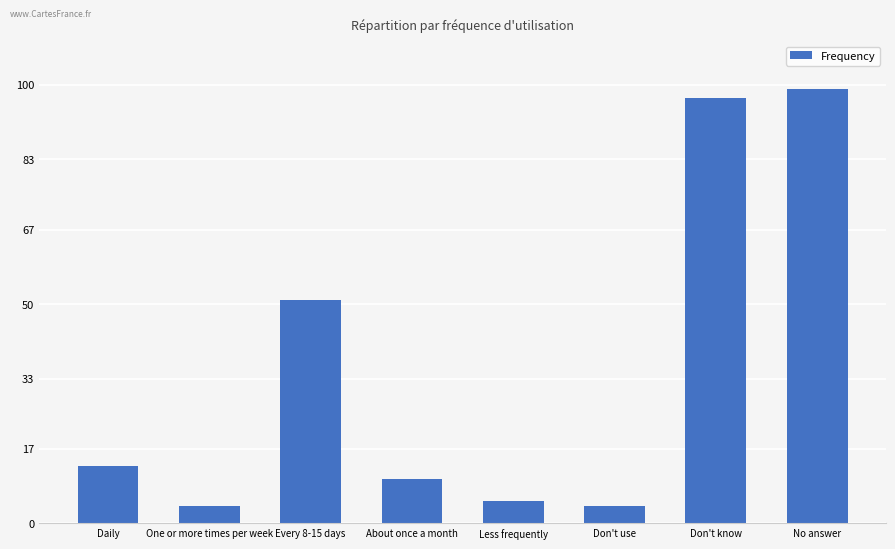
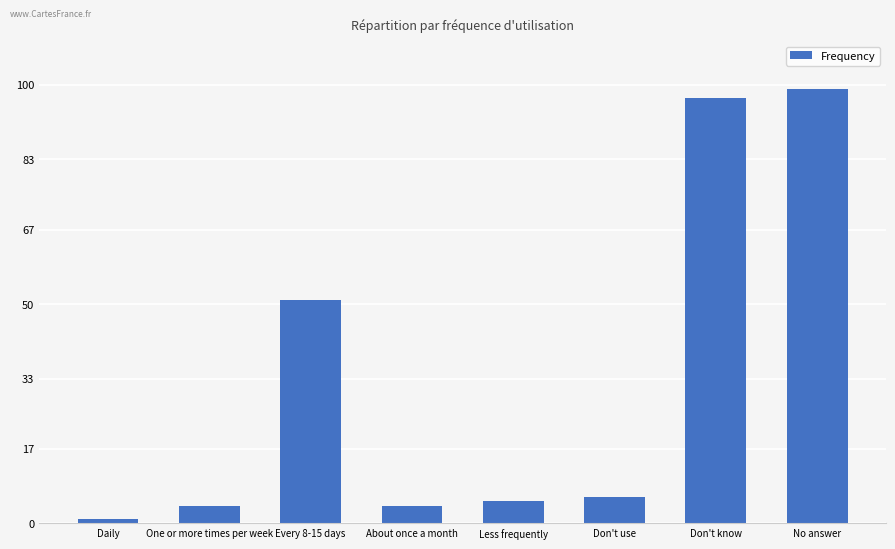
  {
-   "Daily": 13,
+   "Daily": 1,
    "One or more times per week": 4,
    "Every 8-15 days": 51,
-   "About once a month": 10,
+   "About once a month": 4,
    "Less frequently": 5,
-   "Don't use": 4,
+   "Don't use": 6,
    "Don't know": 97,
    "No answer": 99
  }
